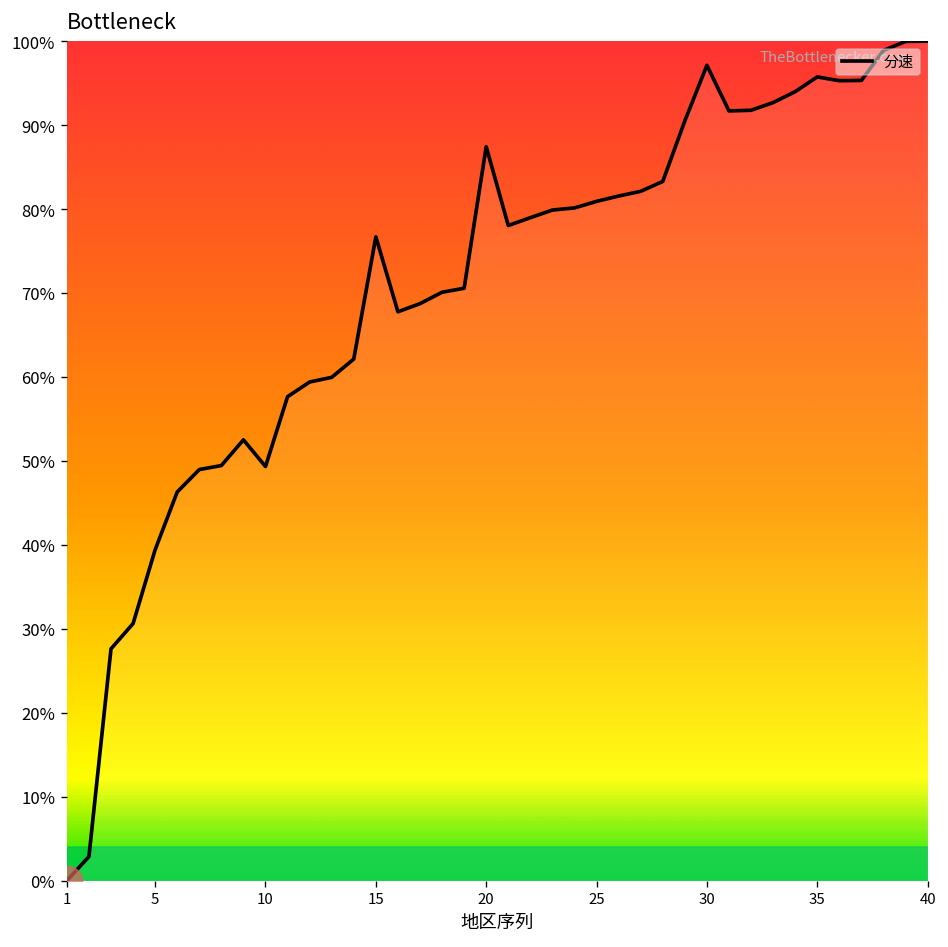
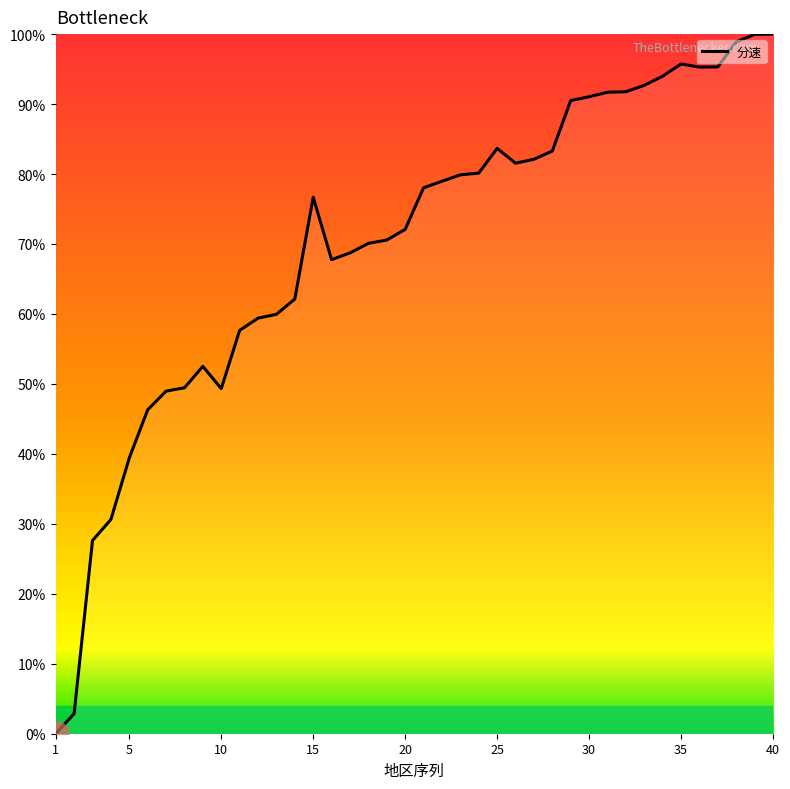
  {
    "分速": {
      "5": "39%",
      "10": "49%",
      "15": "77%",
-     "20": "87%",
-     "25": "81%",
-     "30": "97%",
+     "20": "72%",
+     "25": "84%",
+     "30": "91%",
      "35": "96%",
      "40": "100%"
    }
  }
